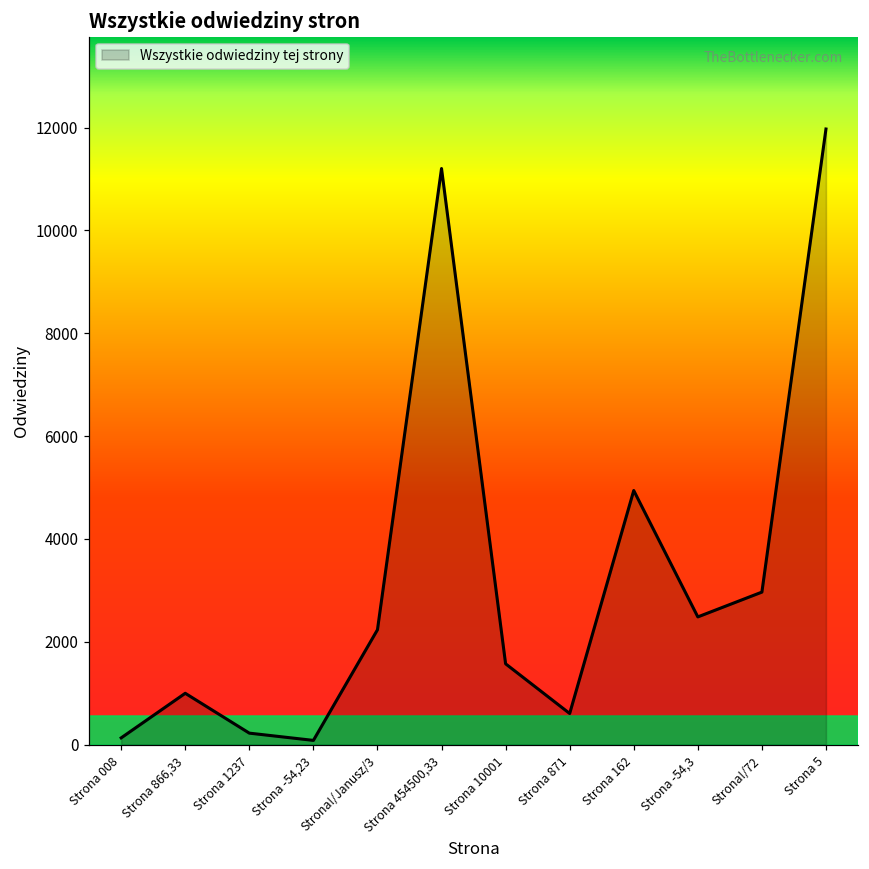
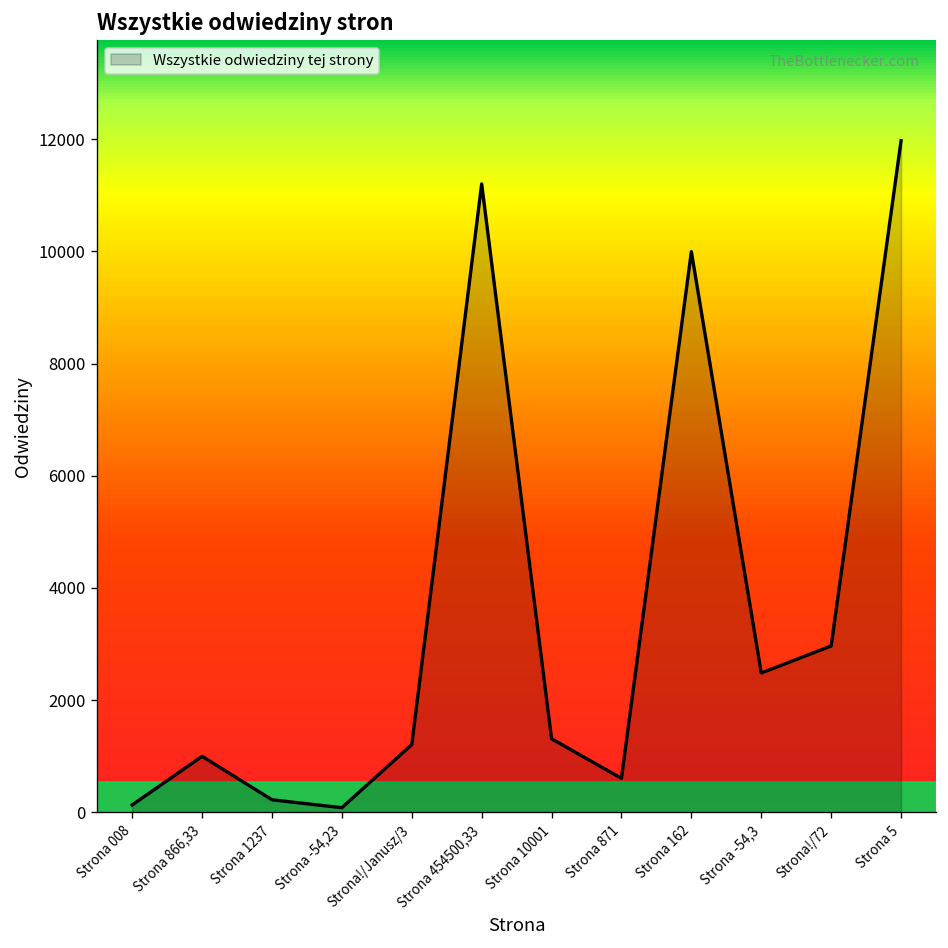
  {
    "Strona 866,33": 1000,
-   "Strona!/Janusz/3": 2200,
+   "Strona!/Janusz/3": 1200,
    "Strona 454500,33": 11200,
-   "Strona 10001": 1600,
+   "Strona 10001": 1300,
    "Strona 871": 600,
-   "Strona 162": 4900,
+   "Strona 162": 10000,
    "Strona -54,3": 2500,
    "Strona!/72": 3000,
    "Strona 5": 12000
  }
